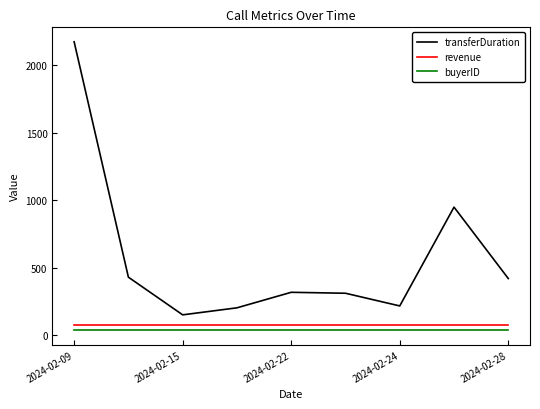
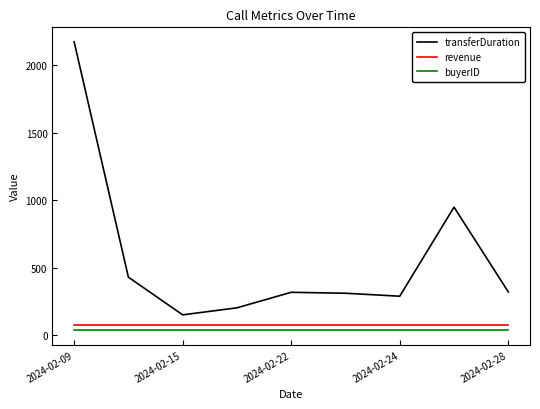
  {
    "transferDuration": {
      "2024-02-09": 2180,
      "2024-02-15": 150,
      "2024-02-22": 320,
-     "2024-02-24": 220,
-     "2024-02-28": 420
+     "2024-02-24": 290,
+     "2024-02-28": 320
    },
    "revenue": {
      "2024-02-09": 80,
      "2024-02-15": 80,
      "2024-02-22": 80,
      "2024-02-24": 80,
      "2024-02-28": 80
    },
    "buyerID": {
      "2024-02-09": 40,
      "2024-02-15": 40,
      "2024-02-22": 40,
      "2024-02-24": 40,
      "2024-02-28": 40
    }
  }
